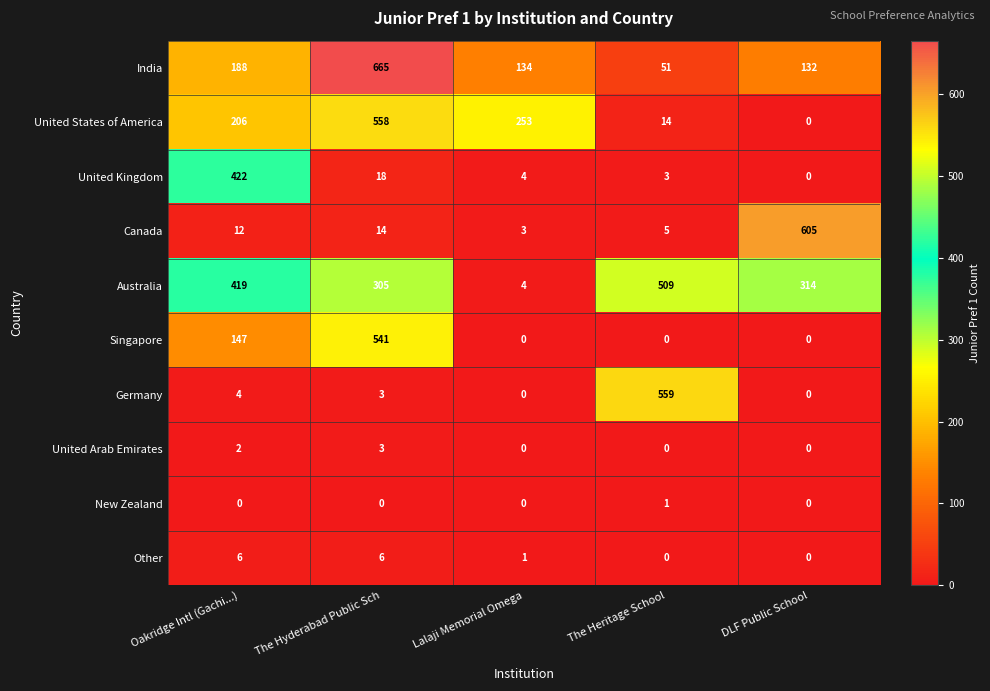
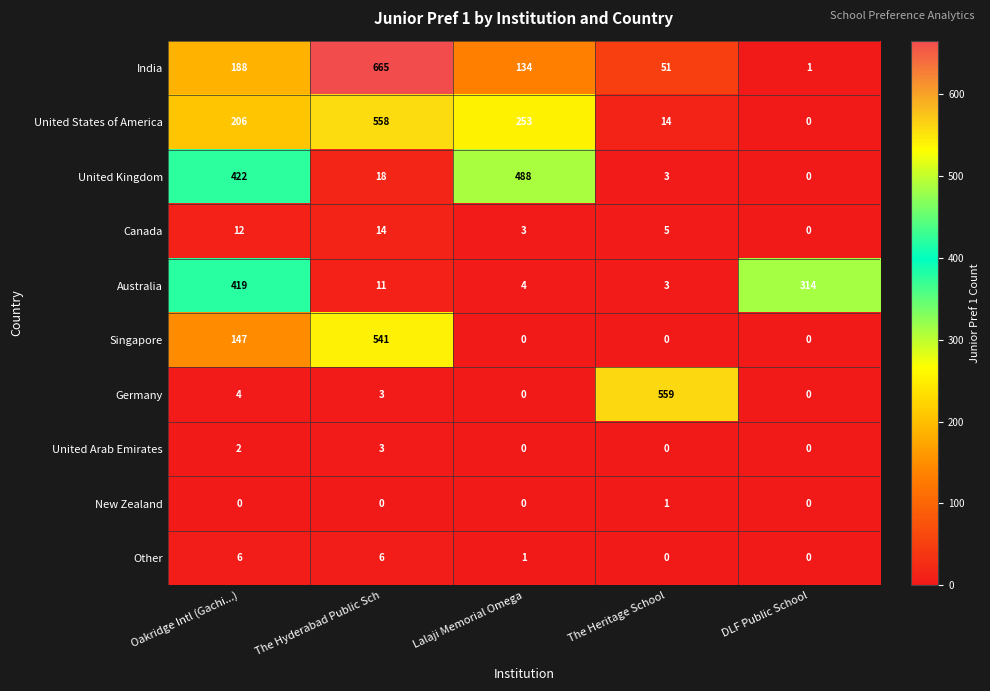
  {
    "India": {
      "Oakridge Intl (Gachi...)": 188,
      "The Hyderabad Public Sch": 665,
      "Lalaji Memorial Omega": 134,
      "The Heritage School": 51,
-     "DLF Public School": 132
+     "DLF Public School": 1
    },
    "United States of America": {
      "Oakridge Intl (Gachi...)": 206,
      "The Hyderabad Public Sch": 558,
      "Lalaji Memorial Omega": 253,
      "The Heritage School": 14,
      "DLF Public School": 0
    },
    "United Kingdom": {
      "Oakridge Intl (Gachi...)": 422,
      "The Hyderabad Public Sch": 18,
-     "Lalaji Memorial Omega": 4,
+     "Lalaji Memorial Omega": 488,
      "The Heritage School": 3,
      "DLF Public School": 0
    },
    "Canada": {
      "Oakridge Intl (Gachi...)": 12,
      "The Hyderabad Public Sch": 14,
      "Lalaji Memorial Omega": 3,
      "The Heritage School": 5,
-     "DLF Public School": 605
+     "DLF Public School": 0
    },
    "Australia": {
      "Oakridge Intl (Gachi...)": 419,
-     "The Hyderabad Public Sch": 305,
+     "The Hyderabad Public Sch": 11,
      "Lalaji Memorial Omega": 4,
-     "The Heritage School": 509,
+     "The Heritage School": 3,
      "DLF Public School": 314
    },
    "Singapore": {
      "Oakridge Intl (Gachi...)": 147,
      "The Hyderabad Public Sch": 541,
      "Lalaji Memorial Omega": 0,
      "The Heritage School": 0,
      "DLF Public School": 0
    },
    "Germany": {
      "Oakridge Intl (Gachi...)": 4,
      "The Hyderabad Public Sch": 3,
      "Lalaji Memorial Omega": 0,
      "The Heritage School": 559,
      "DLF Public School": 0
    },
    "United Arab Emirates": {
      "Oakridge Intl (Gachi...)": 2,
      "The Hyderabad Public Sch": 3,
      "Lalaji Memorial Omega": 0,
      "The Heritage School": 0,
      "DLF Public School": 0
    },
    "New Zealand": {
      "Oakridge Intl (Gachi...)": 0,
      "The Hyderabad Public Sch": 0,
      "Lalaji Memorial Omega": 0,
      "The Heritage School": 1,
      "DLF Public School": 0
    },
    "Other": {
      "Oakridge Intl (Gachi...)": 6,
      "The Hyderabad Public Sch": 6,
      "Lalaji Memorial Omega": 1,
      "The Heritage School": 0,
      "DLF Public School": 0
    }
  }
